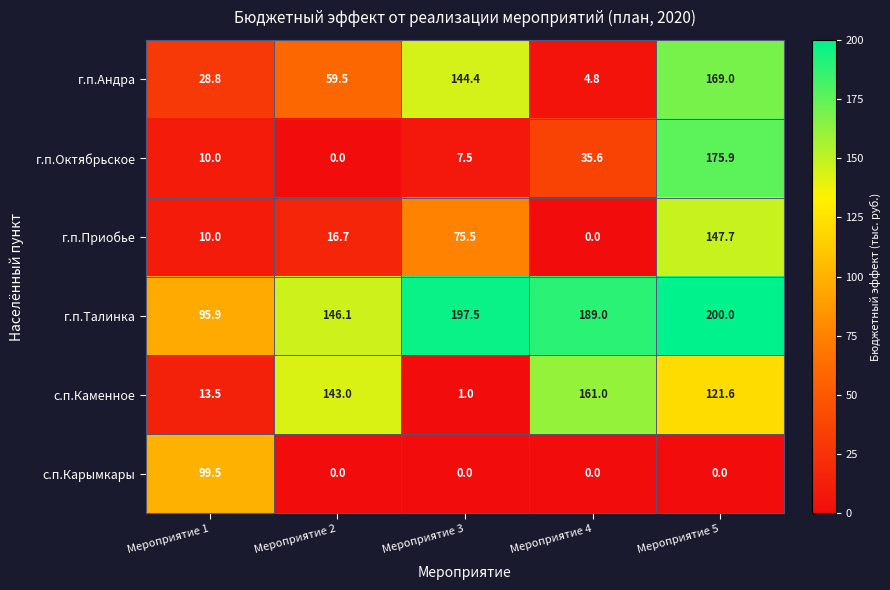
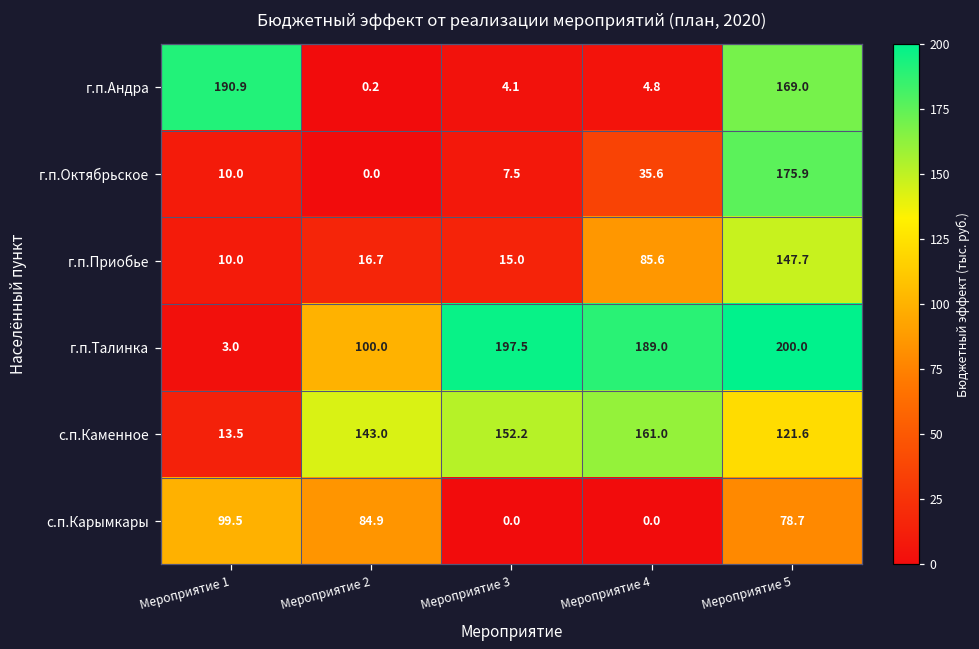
  {
    "г.п.Андра": {
-     "Мероприятие 1": 28.8,
-     "Мероприятие 2": 59.5,
-     "Мероприятие 3": 144.4,
+     "Мероприятие 1": 190.9,
+     "Мероприятие 2": 0.2,
+     "Мероприятие 3": 4.1,
      "Мероприятие 4": 4.8,
      "Мероприятие 5": 169.0
    },
    "г.п.Октябрьское": {
      "Мероприятие 1": 10.0,
      "Мероприятие 2": 0.0,
      "Мероприятие 3": 7.5,
      "Мероприятие 4": 35.6,
      "Мероприятие 5": 175.9
    },
    "г.п.Приобье": {
      "Мероприятие 1": 10.0,
      "Мероприятие 2": 16.7,
-     "Мероприятие 3": 75.5,
-     "Мероприятие 4": 0.0,
+     "Мероприятие 3": 15.0,
+     "Мероприятие 4": 85.6,
      "Мероприятие 5": 147.7
    },
    "г.п.Талинка": {
-     "Мероприятие 1": 95.9,
-     "Мероприятие 2": 146.1,
+     "Мероприятие 1": 3.0,
+     "Мероприятие 2": 100.0,
      "Мероприятие 3": 197.5,
      "Мероприятие 4": 189.0,
      "Мероприятие 5": 200.0
    },
    "с.п.Каменное": {
      "Мероприятие 1": 13.5,
      "Мероприятие 2": 143.0,
-     "Мероприятие 3": 1.0,
+     "Мероприятие 3": 152.2,
      "Мероприятие 4": 161.0,
      "Мероприятие 5": 121.6
    },
    "с.п.Карымкары": {
      "Мероприятие 1": 99.5,
-     "Мероприятие 2": 0.0,
+     "Мероприятие 2": 84.9,
      "Мероприятие 3": 0.0,
      "Мероприятие 4": 0.0,
-     "Мероприятие 5": 0.0
+     "Мероприятие 5": 78.7
    }
  }
